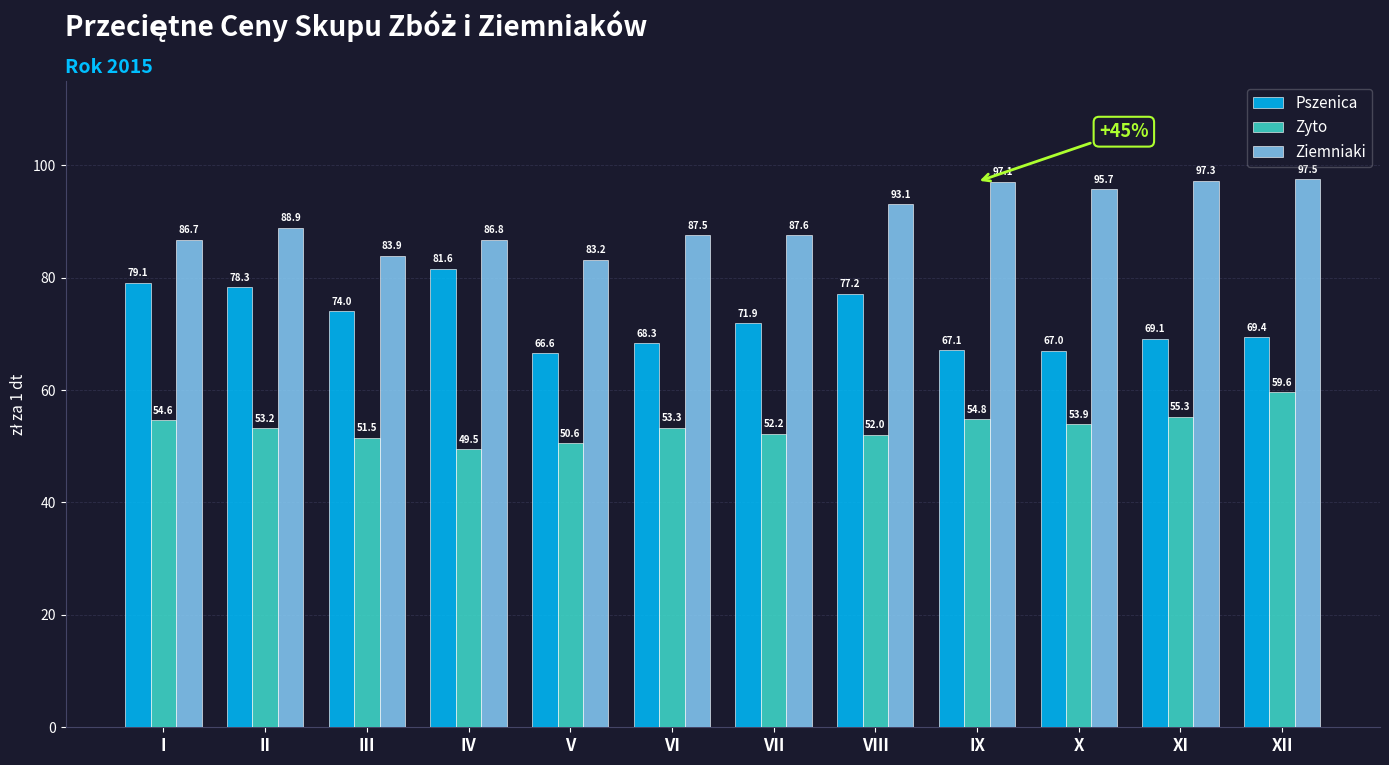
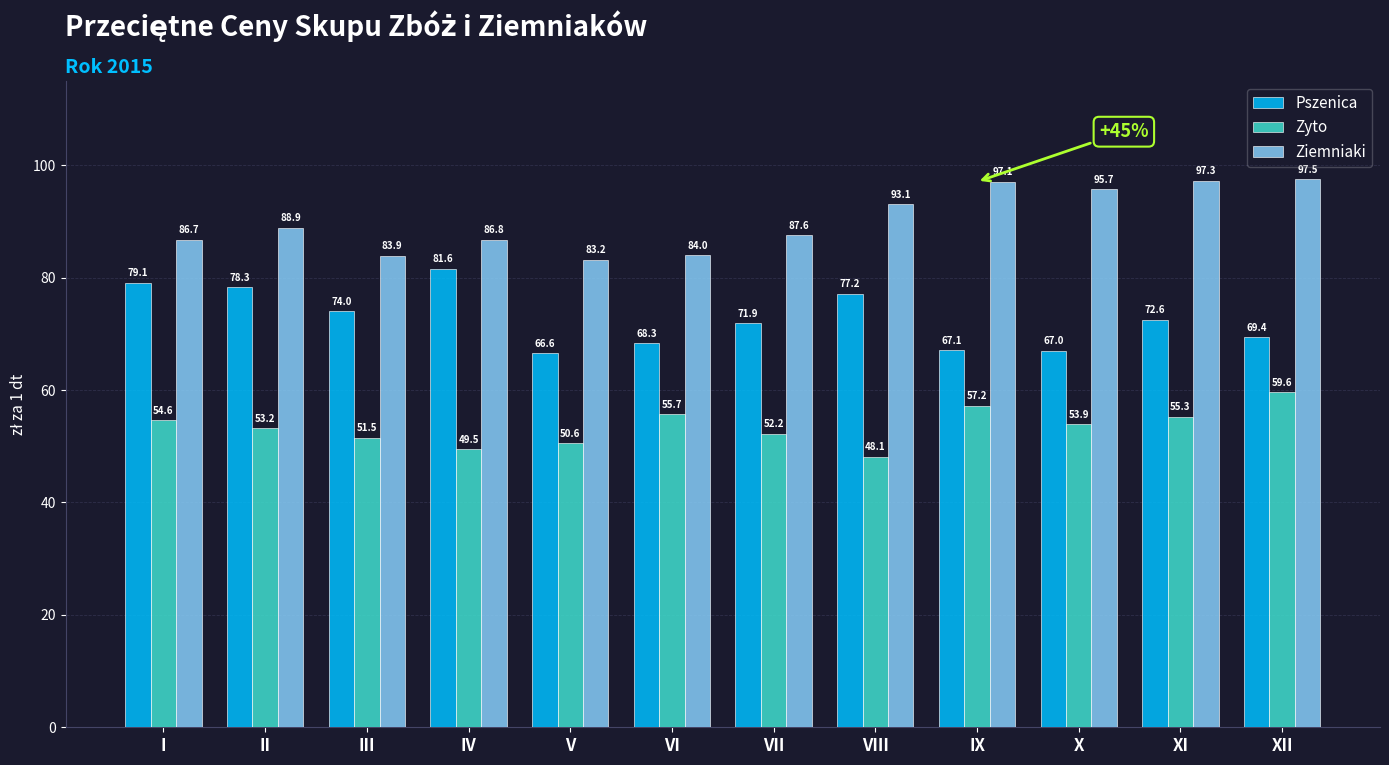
  {
    "Pszenica": {
      "I": 79.1,
      "II": 78.3,
      "III": 74.0,
      "IV": 81.6,
      "V": 66.6,
      "VI": 68.3,
      "VII": 71.9,
      "VIII": 77.2,
      "IX": 67.1,
      "X": 67.0,
-     "XI": 69.1,
+     "XI": 72.6,
      "XII": 69.4
    },
    "Zyto": {
      "I": 54.6,
      "II": 53.2,
      "III": 51.5,
      "IV": 49.5,
      "V": 50.6,
-     "VI": 53.3,
+     "VI": 55.7,
      "VII": 52.2,
-     "VIII": 52.0,
-     "IX": 54.8,
+     "VIII": 48.1,
+     "IX": 57.2,
      "X": 53.9,
      "XI": 55.3,
      "XII": 59.6
    },
    "Ziemniaki": {
      "I": 86.7,
      "II": 88.9,
      "III": 83.9,
      "IV": 86.8,
      "V": 83.2,
-     "VI": 87.5,
+     "VI": 84.0,
      "VII": 87.6,
      "VIII": 93.1,
      "XI": 97.3
    }
  }
